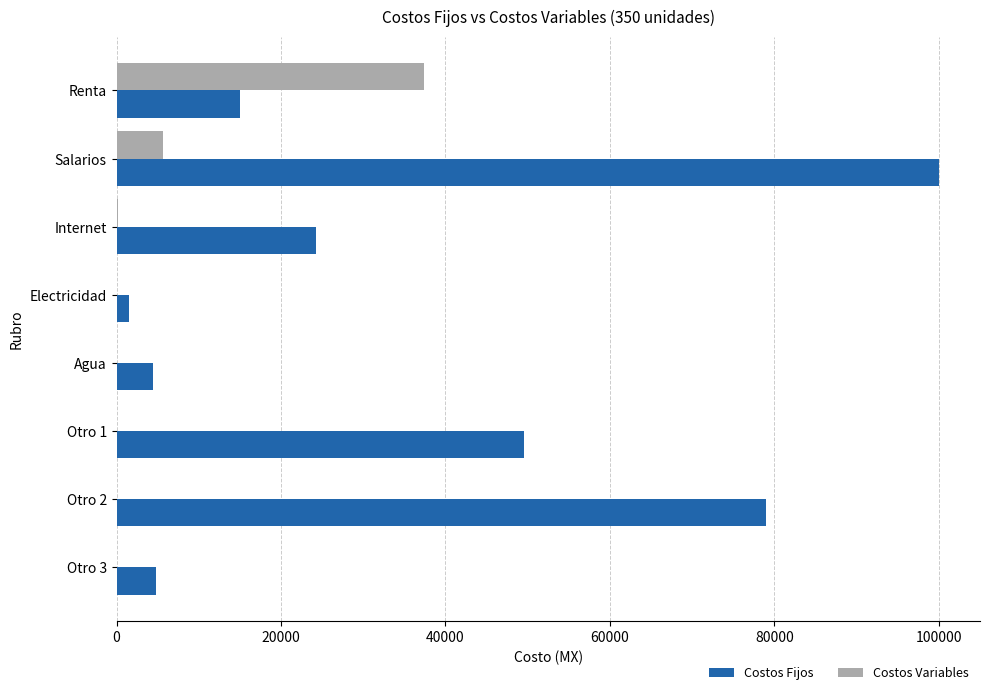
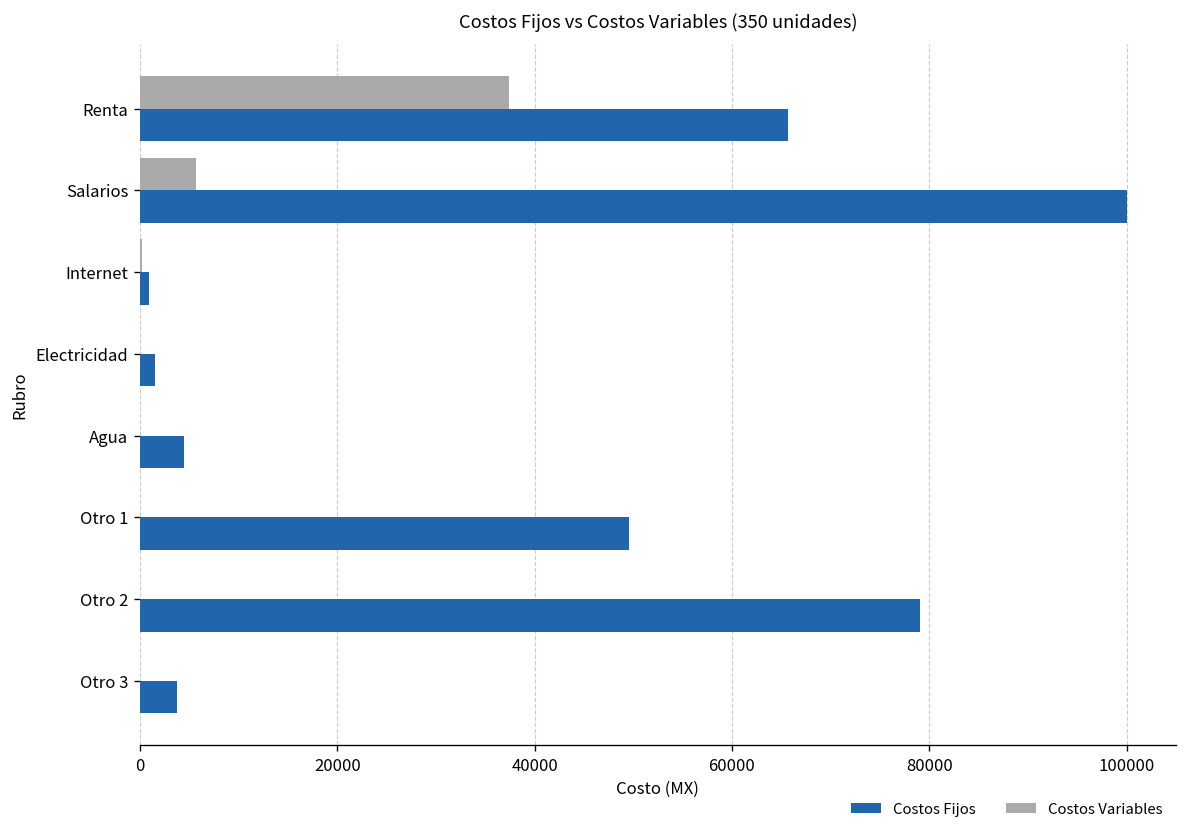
  {
    "Costos Fijos": {
-     "Renta": 15000,
+     "Renta": 66000,
      "Salarios": 100000,
-     "Internet": 24000,
+     "Internet": 1000,
      "Electricidad": 2000,
      "Agua": 4000,
      "Otro 1": 50000,
      "Otro 2": 79000,
-     "Otro 3": 5000
+     "Otro 3": 4000
    },
    "Costos Variables": {
      "Renta": 37000,
      "Salarios": 6000,
      "Electricidad": 0,
      "Agua": 0,
      "Otro 1": 0,
      "Otro 2": 0,
      "Otro 3": 0
    }
  }
